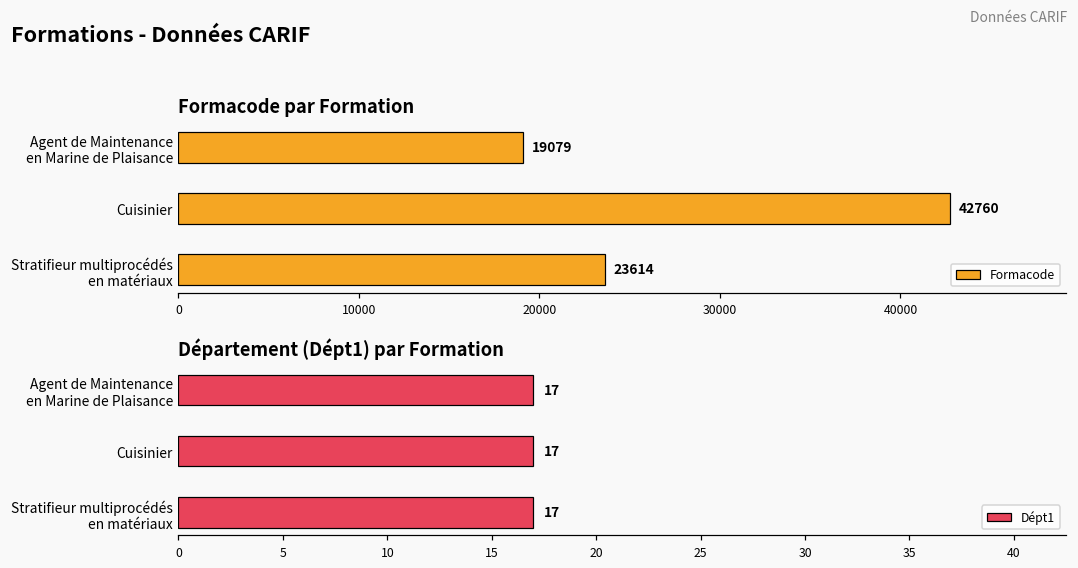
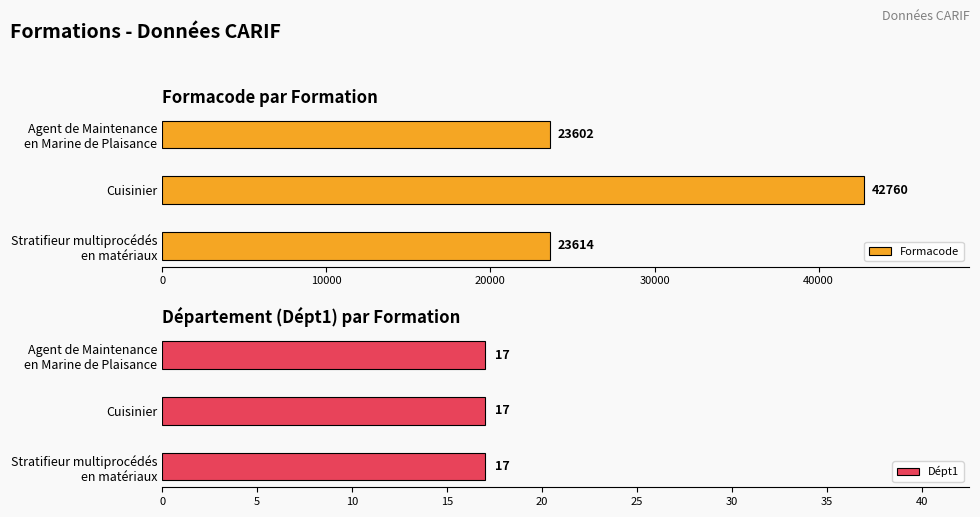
  {
    "Formacode par Formation": {
-     "Agent de Maintenance en Marine de Plaisance": 19079,
+     "Agent de Maintenance en Marine de Plaisance": 23602,
      "Cuisinier": 42760,
      "Stratifieur multiprocédés en matériaux": 23614
    },
    "Département (Dépt1) par Formation": {
      "Agent de Maintenance en Marine de Plaisance": 17,
      "Cuisinier": 17,
      "Stratifieur multiprocédés en matériaux": 17
    }
  }
